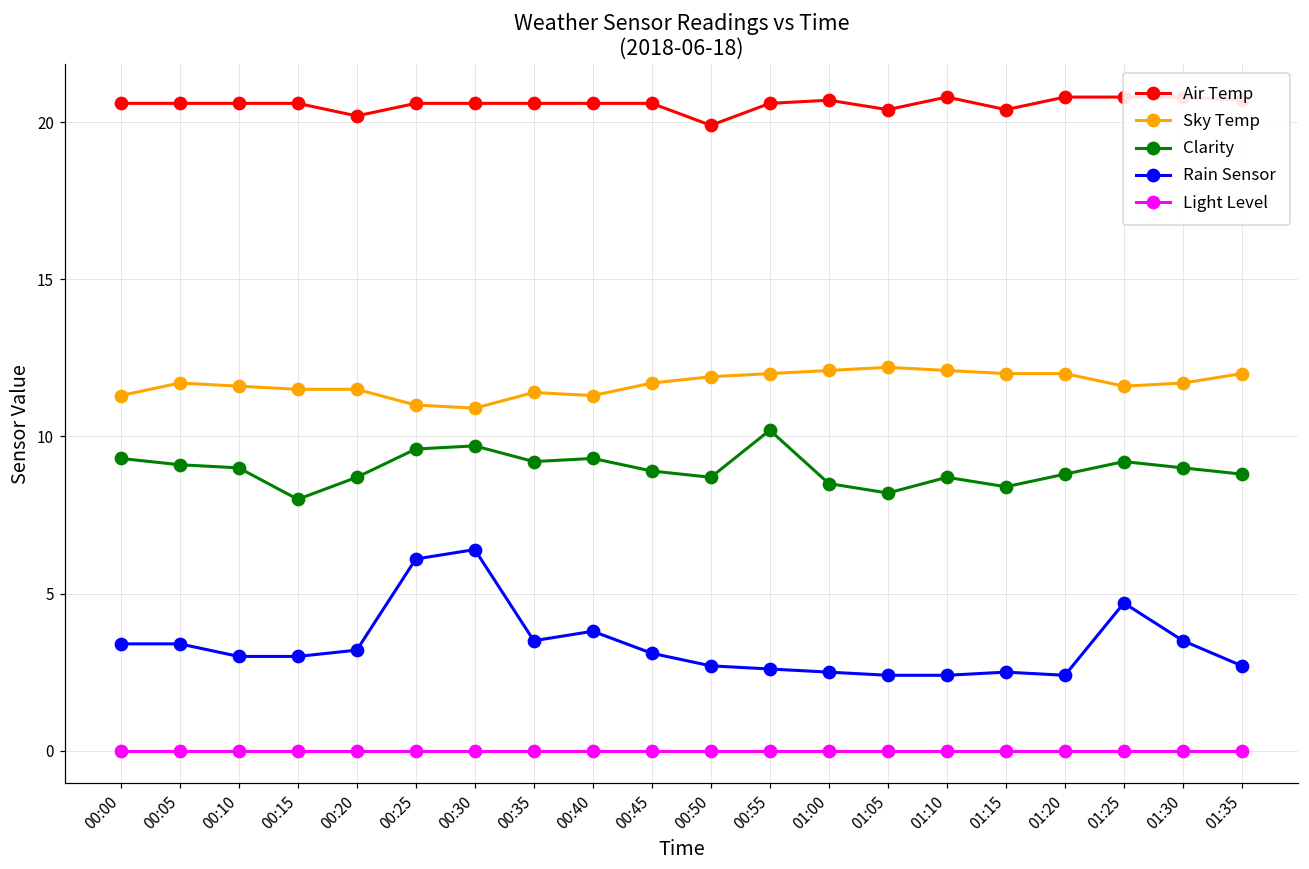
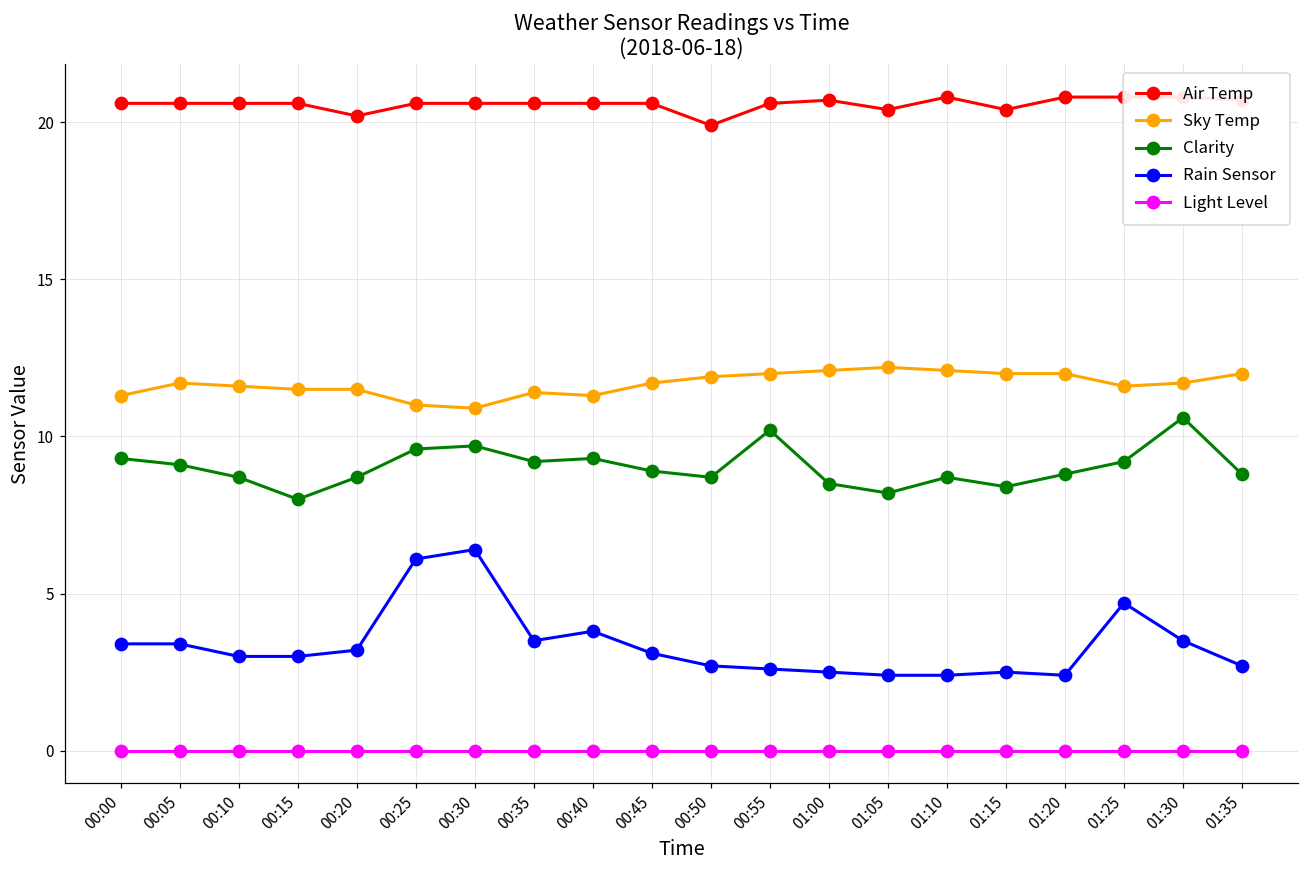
  {
    "Air Temp": {
      "00:00": 20.6,
      "00:05": 20.6,
      "00:10": 20.6,
      "00:15": 20.6,
      "00:20": 20.2,
      "00:25": 20.6,
      "00:30": 20.6,
      "00:35": 20.6,
      "00:40": 20.6,
      "00:45": 20.6,
      "00:50": 19.9,
      "00:55": 20.6,
      "01:00": 20.7,
      "01:05": 20.4,
      "01:10": 20.8,
      "01:15": 20.4,
      "01:20": 20.8
    },
    "Sky Temp": {
      "00:00": 11.3,
      "00:05": 11.7,
      "00:10": 11.6,
      "00:15": 11.5,
      "00:20": 11.5,
      "00:25": 11.0,
      "00:30": 10.9,
      "00:35": 11.4,
      "00:40": 11.3,
      "00:45": 11.7,
      "00:50": 11.9,
      "00:55": 12.0,
      "01:00": 12.1,
      "01:05": 12.2,
      "01:10": 12.1,
      "01:15": 12.0,
      "01:20": 12.0,
      "01:25": 11.6,
      "01:30": 11.7,
      "01:35": 12.0
    },
    "Clarity": {
      "00:00": 9.3,
      "00:05": 9.1,
-     "00:10": 9.0,
+     "00:10": 8.7,
      "00:15": 8.0,
      "00:20": 8.7,
      "00:25": 9.6,
      "00:30": 9.7,
      "00:35": 9.2,
      "00:40": 9.3,
      "00:45": 8.9,
      "00:50": 8.7,
      "00:55": 10.2,
      "01:00": 8.5,
      "01:05": 8.2,
      "01:10": 8.7,
      "01:15": 8.4,
      "01:20": 8.8,
      "01:25": 9.2,
-     "01:30": 9.0,
+     "01:30": 10.6,
      "01:35": 8.8
    },
    "Rain Sensor": {
      "00:00": 3.4,
      "00:05": 3.4,
      "00:10": 3.0,
      "00:15": 3.0,
      "00:20": 3.2,
      "00:25": 6.1,
      "00:30": 6.4,
      "00:35": 3.5,
      "00:40": 3.8,
      "00:45": 3.1,
      "00:50": 2.7,
      "00:55": 2.6,
      "01:00": 2.5,
      "01:05": 2.4,
      "01:10": 2.4,
      "01:15": 2.5,
      "01:20": 2.4,
      "01:25": 4.7,
      "01:30": 3.5,
      "01:35": 2.7
    },
    "Light Level": {
      "00:00": 0.0,
      "00:05": 0.0,
      "00:10": 0.0,
      "00:15": 0.0,
      "00:20": 0.0,
      "00:25": 0.0,
      "00:30": 0.0,
      "00:35": 0.0,
      "00:40": 0.0,
      "00:45": 0.0,
      "00:50": 0.0,
      "00:55": 0.0,
      "01:00": 0.0,
      "01:05": 0.0,
      "01:10": 0.0,
      "01:15": 0.0,
      "01:20": 0.0,
      "01:25": 0.0,
      "01:30": 0.0,
      "01:35": 0.0
    }
  }
